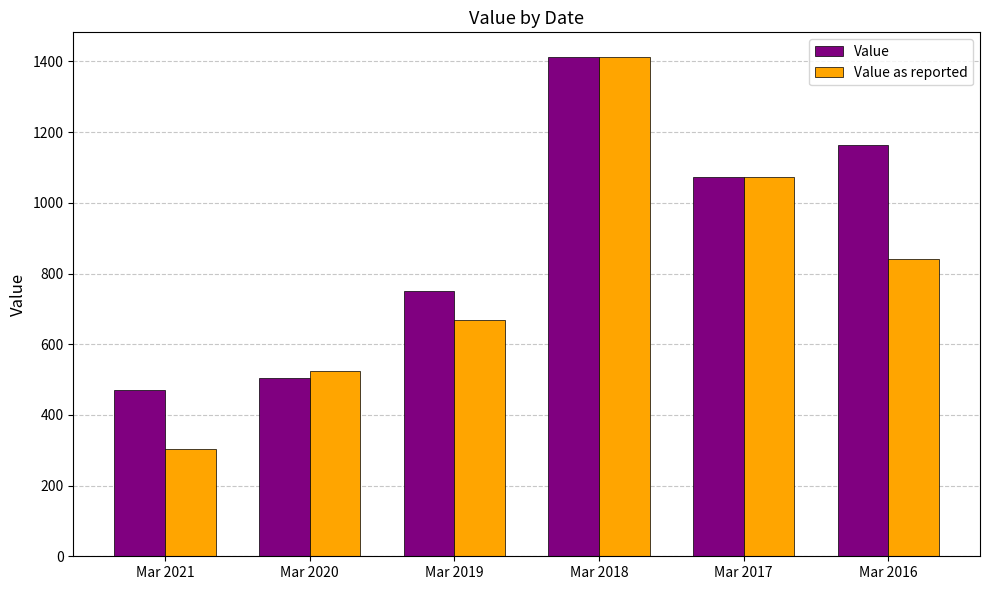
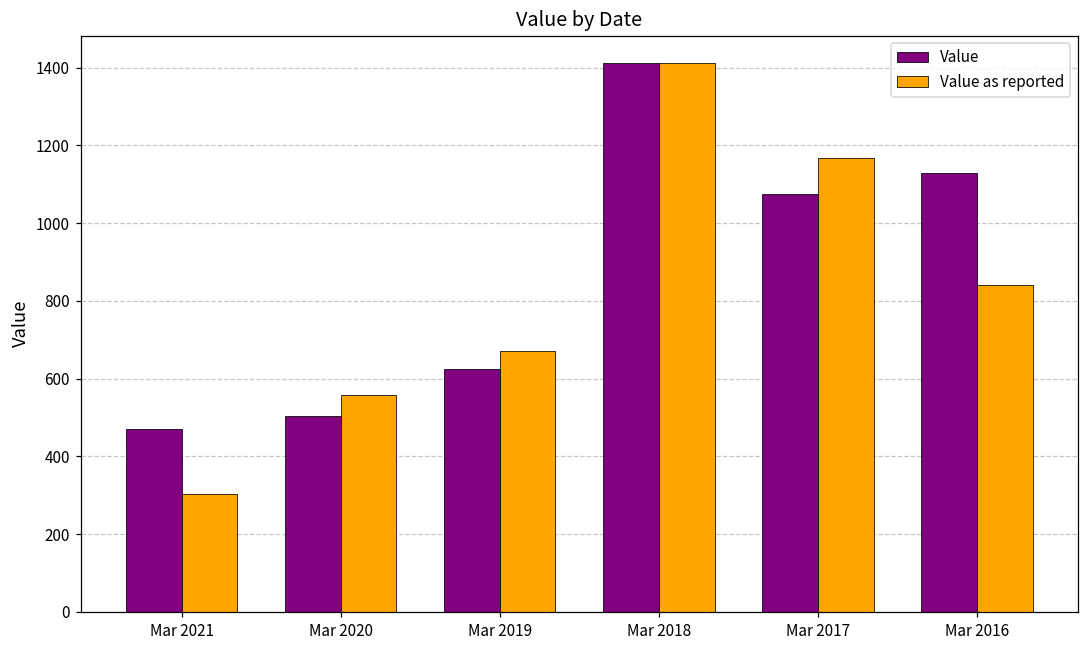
  {
    "Value": {
      "Mar 2021": 470,
      "Mar 2020": 500,
-     "Mar 2019": 750,
+     "Mar 2019": 620,
      "Mar 2018": 1410,
      "Mar 2017": 1070,
-     "Mar 2016": 1160
+     "Mar 2016": 1130
    },
    "Value as reported": {
      "Mar 2021": 300,
-     "Mar 2020": 520,
+     "Mar 2020": 560,
      "Mar 2019": 670,
      "Mar 2018": 1410,
-     "Mar 2017": 1070,
+     "Mar 2017": 1170,
      "Mar 2016": 840
    }
  }
